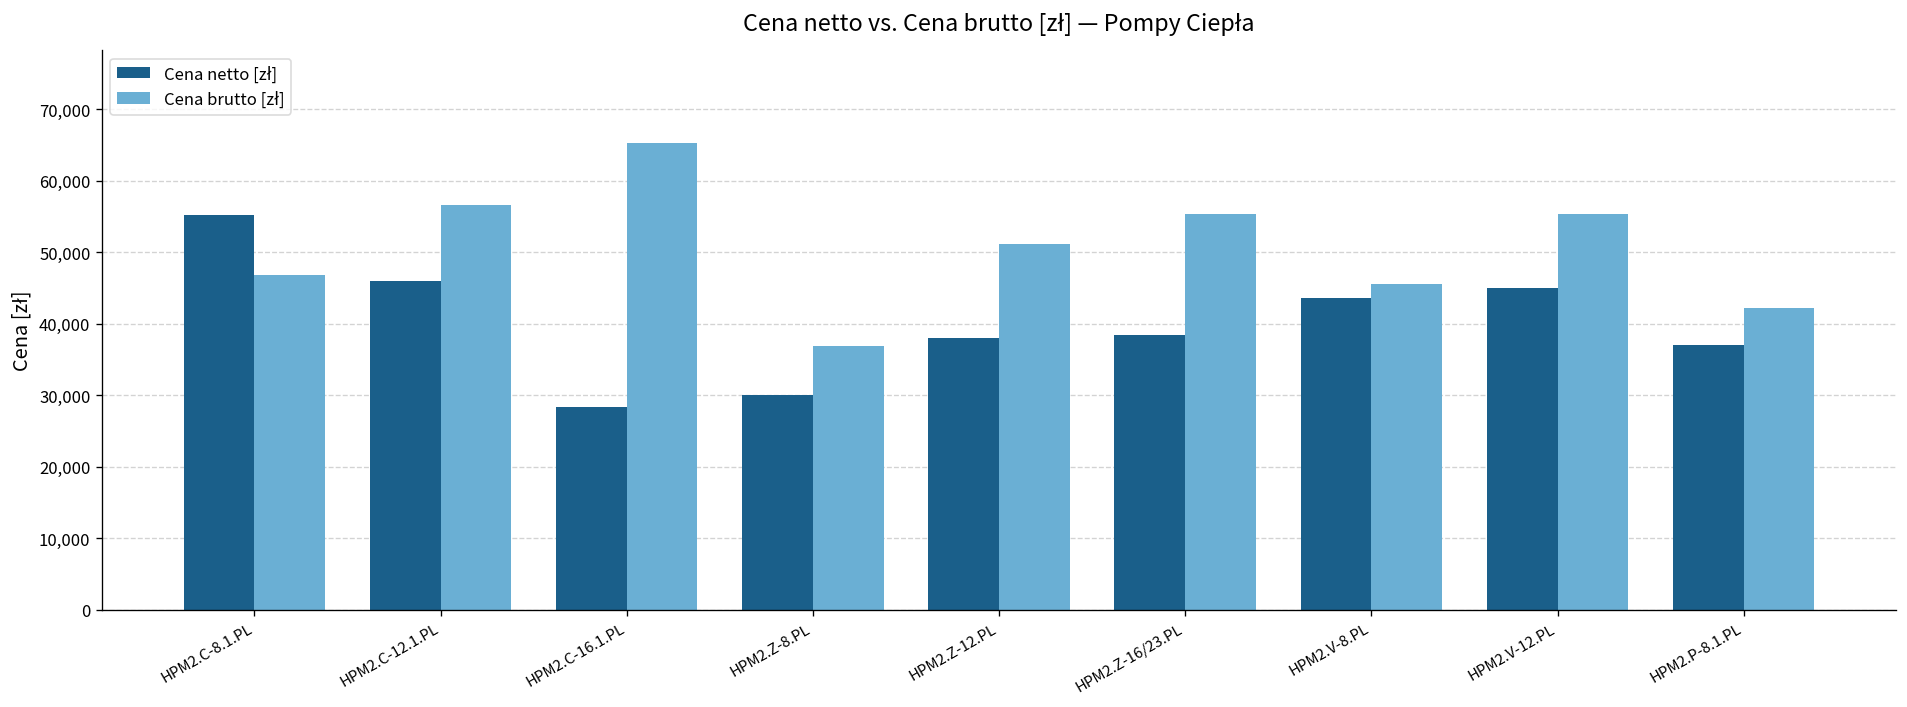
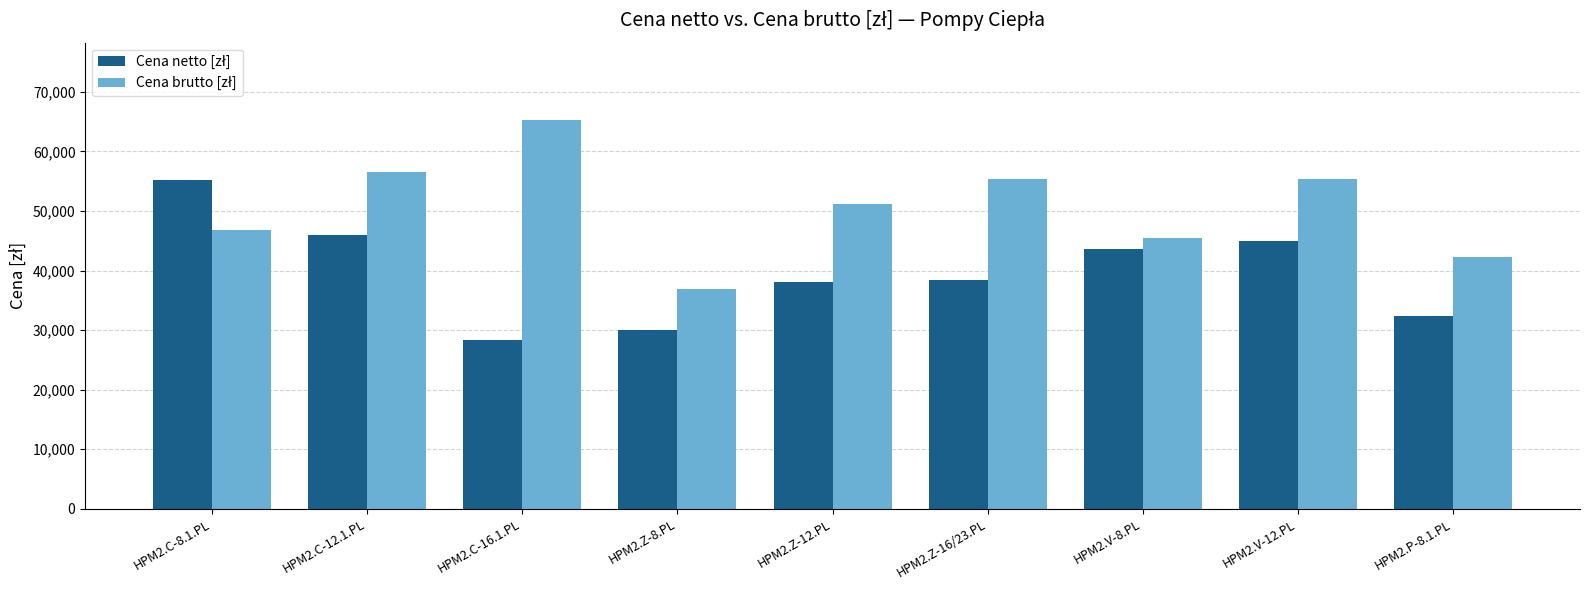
  {
    "Cena netto [zł]": {
      "HPM2.C-8.1.PL": "55,000",
      "HPM2.C-12.1.PL": "46,000",
      "HPM2.C-16.1.PL": "28,000",
      "HPM2.Z-8.PL": "30,000",
      "HPM2.Z-12.PL": "38,000",
      "HPM2.Z-16/23.PL": "38,000",
      "HPM2.V-8.PL": "44,000",
      "HPM2.V-12.PL": "45,000",
-     "HPM2.P-8.1.PL": "37,000"
+     "HPM2.P-8.1.PL": "32,000"
    },
    "Cena brutto [zł]": {
      "HPM2.C-8.1.PL": "47,000",
      "HPM2.C-12.1.PL": "57,000",
      "HPM2.C-16.1.PL": "65,000",
      "HPM2.Z-8.PL": "37,000",
      "HPM2.Z-12.PL": "51,000",
      "HPM2.Z-16/23.PL": "55,000",
      "HPM2.V-8.PL": "46,000",
      "HPM2.V-12.PL": "55,000",
      "HPM2.P-8.1.PL": "42,000"
    }
  }
